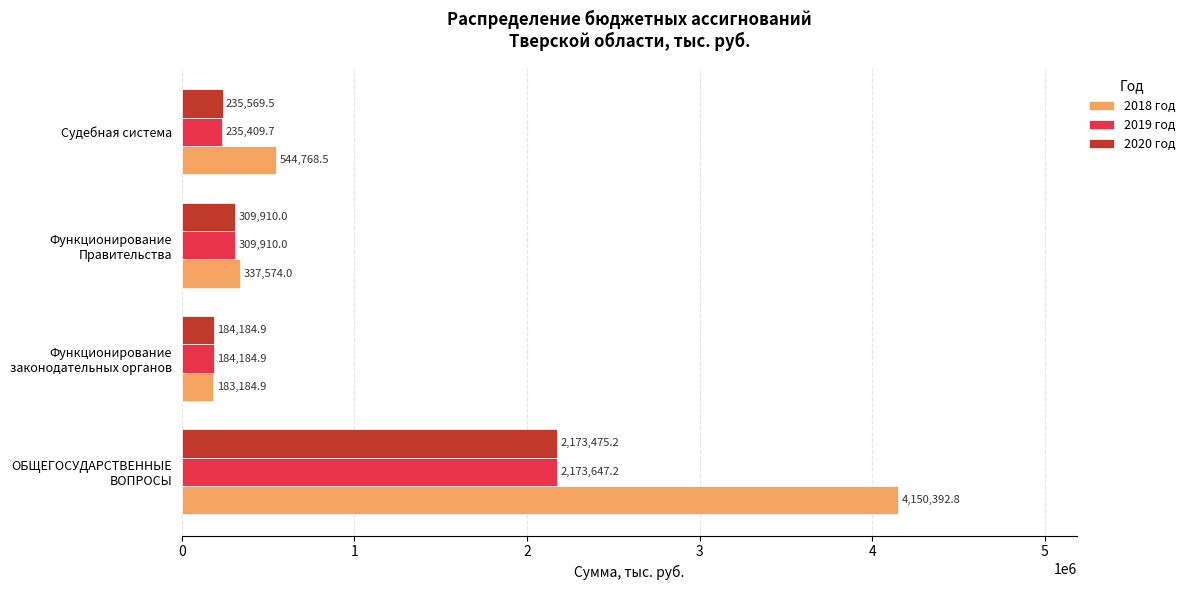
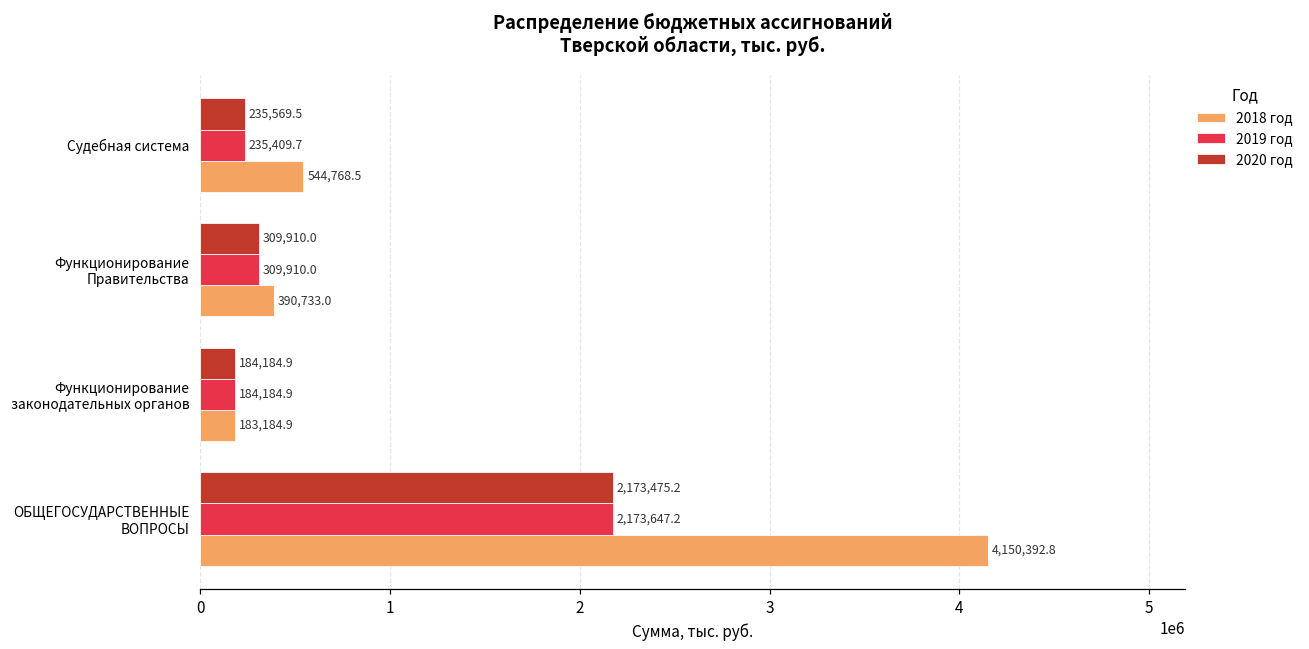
  {
    "2018 год": {
      "Судебная система": "544,768.5",
-     "Функционирование Правительства": "337,574.0",
+     "Функционирование Правительства": "390,733.0",
      "Функционирование законодательных органов": "183,184.9",
      "ОБЩЕГОСУДАРСТВЕННЫЕ ВОПРОСЫ": "4,150,392.8"
    }
  }
